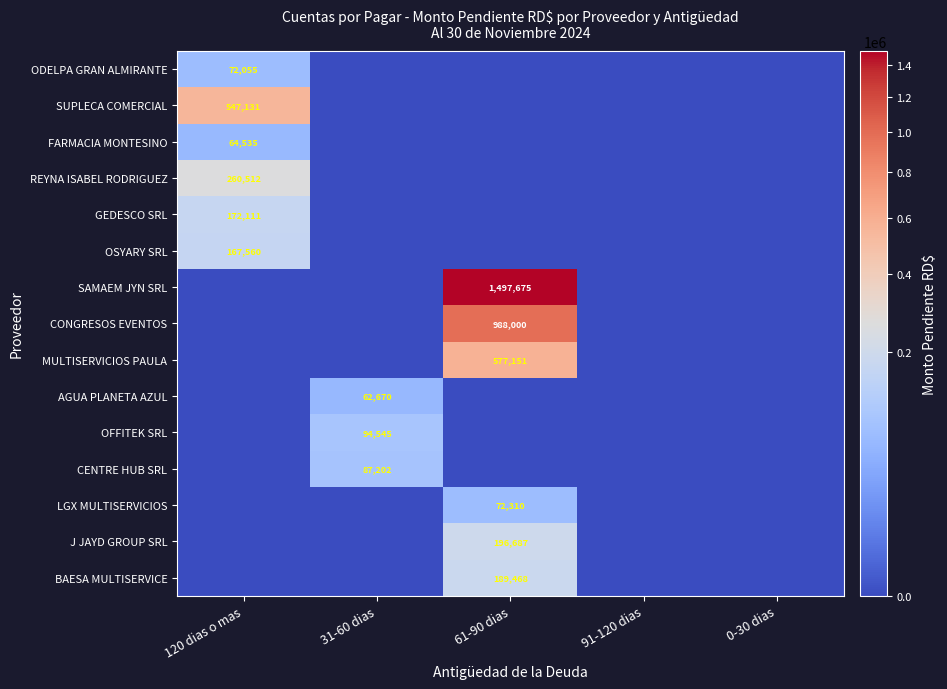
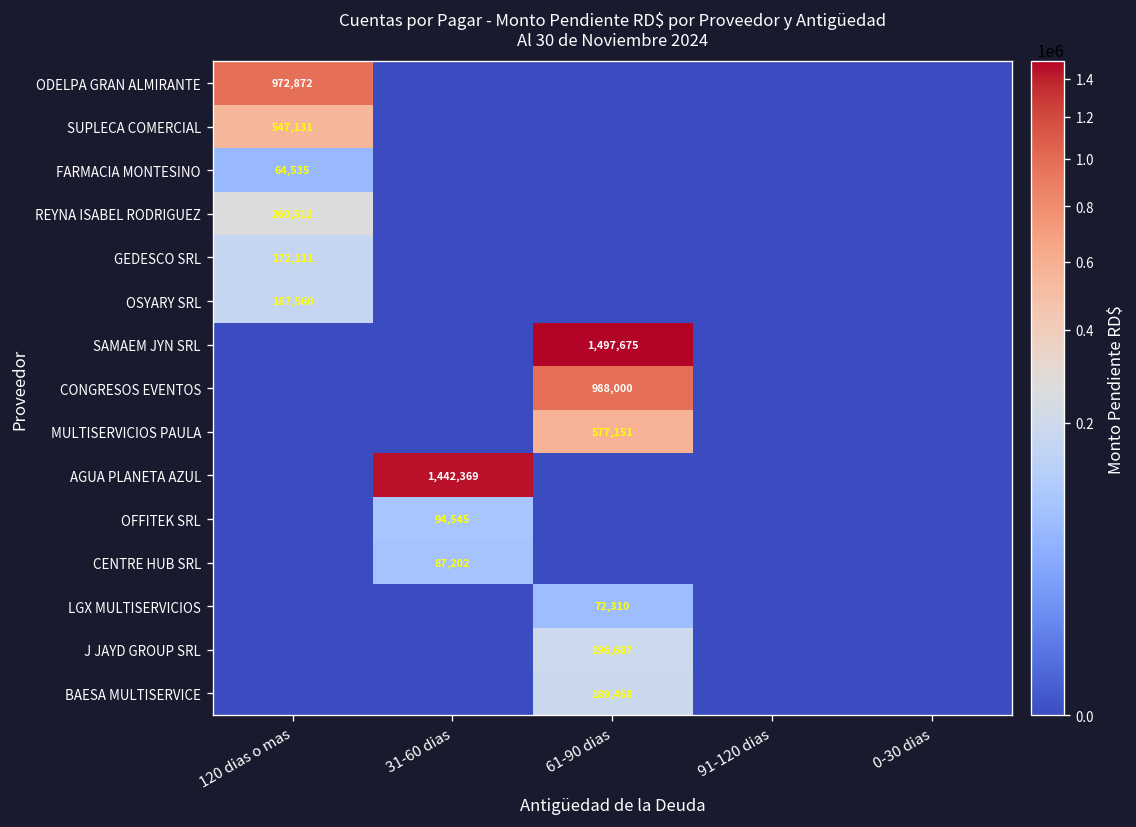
  {
    "ODELPA GRAN ALMIRANTE": {
-     "120 dias o mas": "72,055"
+     "120 dias o mas": "972,872"
    },
    "SUPLECA COMERCIAL": {
      "120 dias o mas": "547,131"
    },
    "FARMACIA MONTESINO": {
      "120 dias o mas": "64,535"
    },
    "REYNA ISABEL RODRIGUEZ": {
      "120 dias o mas": "260,512"
    },
    "GEDESCO SRL": {
      "120 dias o mas": "172,111"
    },
    "OSYARY SRL": {
      "120 dias o mas": "167,560"
    },
    "SAMAEM JYN SRL": {
      "61-90 dias": "1,497,675"
    },
    "CONGRESOS EVENTOS": {
      "61-90 dias": "988,000"
    },
    "MULTISERVICIOS PAULA": {
      "61-90 dias": "577,151"
    },
    "AGUA PLANETA AZUL": {
-     "31-60 dias": "62,670"
+     "31-60 dias": "1,442,369"
    },
    "OFFITEK SRL": {
      "31-60 dias": "94,545"
    },
    "CENTRE HUB SRL": {
      "31-60 dias": "87,202"
    },
    "LGX MULTISERVICIOS": {
      "61-90 dias": "72,310"
    },
    "J JAYD GROUP SRL": {
      "61-90 dias": "196,687"
    },
    "BAESA MULTISERVICE": {
      "61-90 dias": "189,468"
    }
  }
